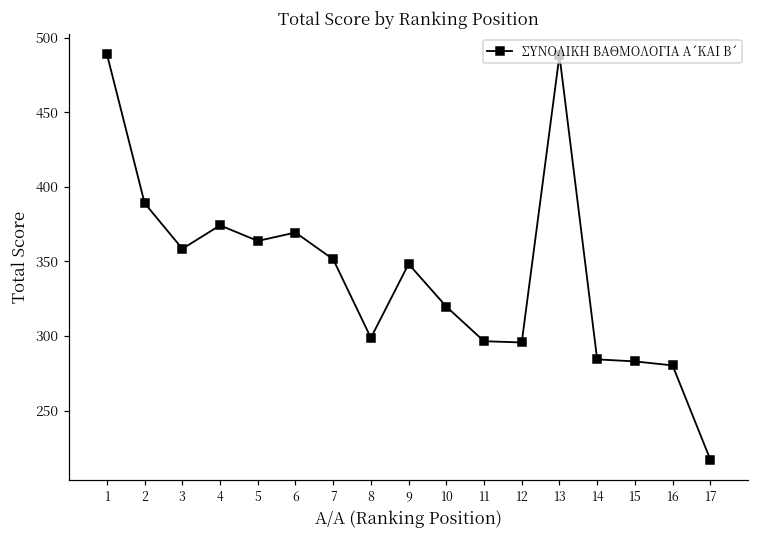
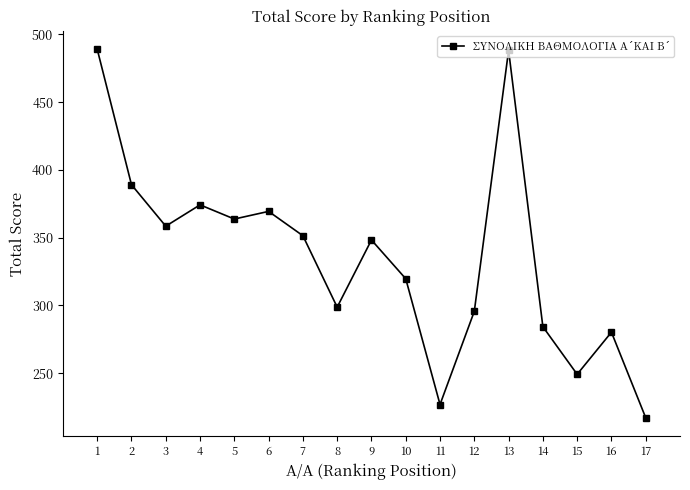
  {
    "1": 489,
    "2": 389,
    "3": 358,
    "4": 374,
    "5": 364,
    "6": 369,
    "7": 351,
    "8": 299,
    "9": 348,
    "10": 320,
-   "11": 297,
+   "11": 227,
    "12": 296,
    "14": 284,
-   "15": 283,
+   "15": 249,
    "16": 280,
    "17": 217
  }
